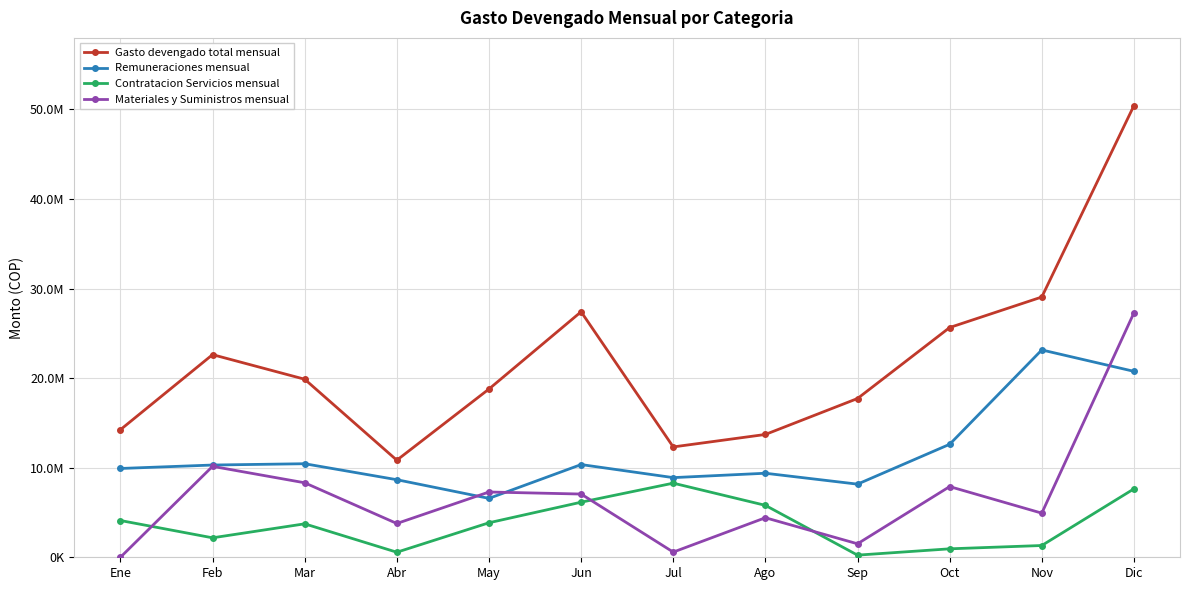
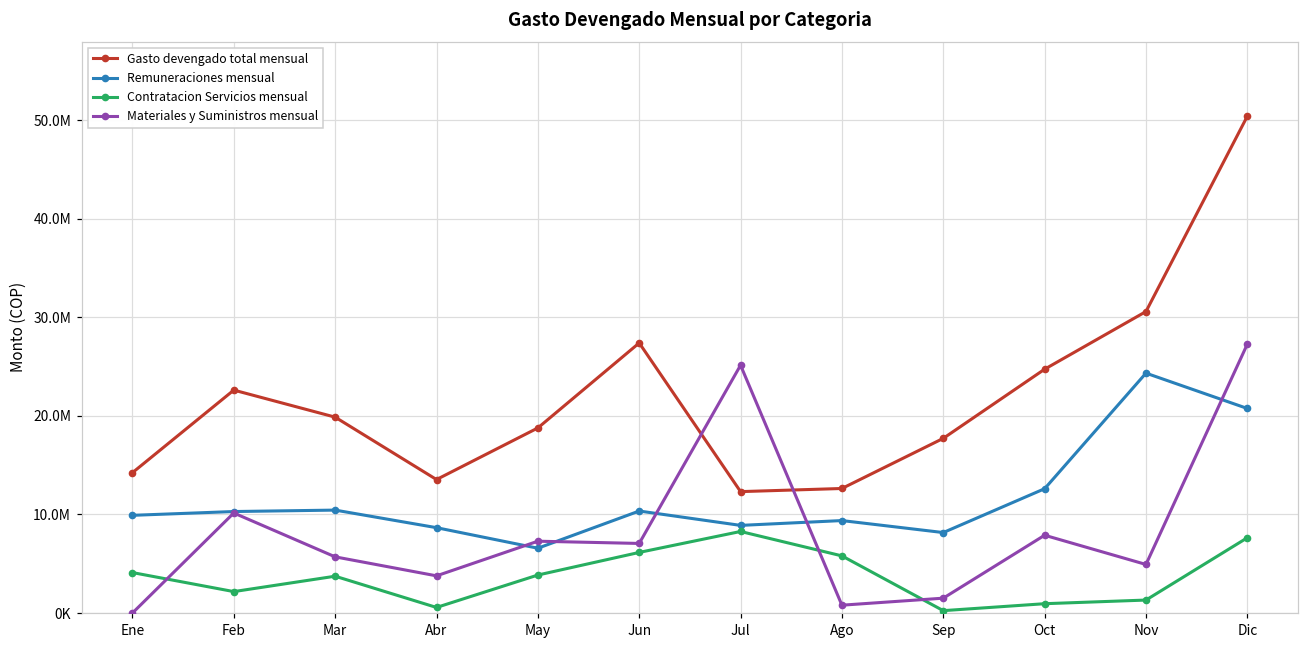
  {
    "Gasto devengado total mensual": {
      "Ene": 14000000,
      "Feb": 23000000,
      "Mar": 20000000,
-     "Abr": 11000000,
+     "Abr": 14000000,
      "May": 19000000,
      "Jun": 27000000,
      "Jul": 12000000,
-     "Ago": 14000000,
+     "Ago": 13000000,
      "Sep": 18000000,
-     "Oct": 26000000,
-     "Nov": 29000000,
+     "Oct": 25000000,
+     "Nov": 31000000,
      "Dic": 50000000
    },
    "Remuneraciones mensual": {
      "Ene": 10000000,
      "Mar": 10000000,
      "Abr": 9000000,
      "May": 7000000,
      "Jun": 10000000,
      "Jul": 9000000,
      "Ago": 9000000,
      "Sep": 8000000,
      "Oct": 13000000,
-     "Nov": 23000000,
+     "Nov": 24000000,
      "Dic": 21000000
    },
    "Contratacion Servicios mensual": {
      "Ene": 4000000,
      "Feb": 2000000,
      "Mar": 4000000,
      "Abr": 1000000,
      "May": 4000000,
      "Jun": 6000000,
      "Jul": 8000000,
      "Ago": 6000000,
      "Sep": 0,
      "Oct": 1000000,
      "Nov": 1000000,
      "Dic": 8000000
    },
    "Materiales y Suministros mensual": {
      "Ene": 0,
-     "Mar": 8000000,
+     "Mar": 6000000,
      "Abr": 4000000,
      "May": 7000000,
      "Jun": 7000000,
-     "Jul": 1000000,
-     "Ago": 4000000,
+     "Jul": 25000000,
+     "Ago": 1000000,
      "Sep": 2000000,
      "Oct": 8000000,
      "Nov": 5000000,
      "Dic": 27000000
    }
  }
